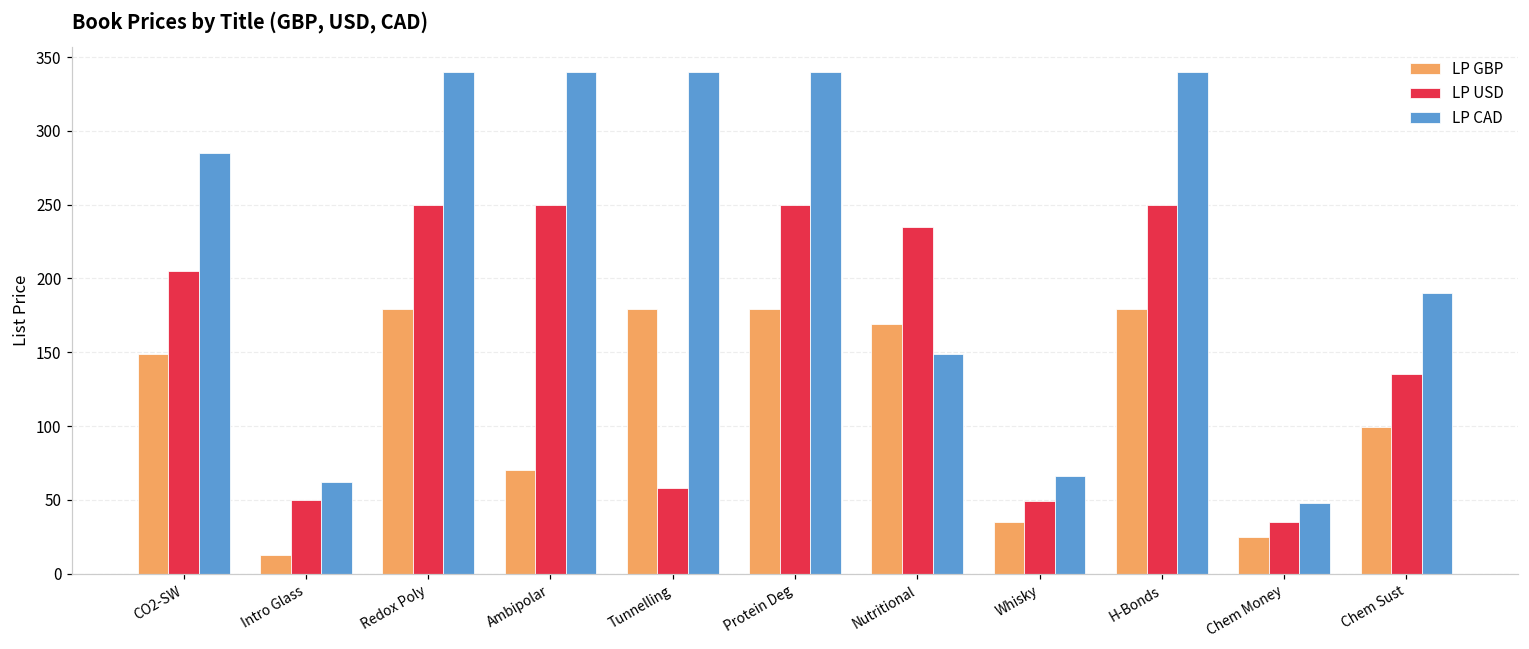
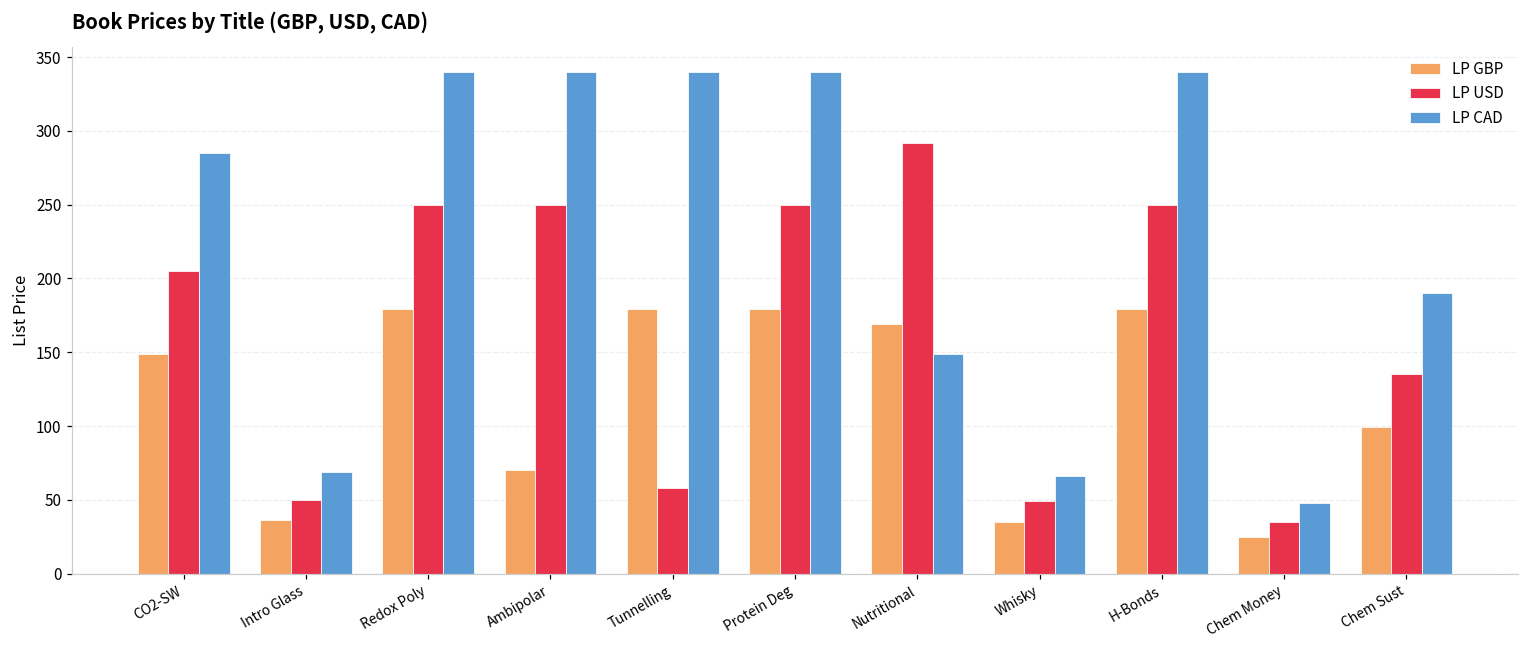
  {
    "LP GBP": {
      "CO2-SW": 149,
-     "Intro Glass": 13,
+     "Intro Glass": 36,
      "Redox Poly": 179,
      "Ambipolar": 70,
      "Tunnelling": 179,
      "Protein Deg": 179,
      "Nutritional": 169,
      "Whisky": 35,
      "H-Bonds": 179,
      "Chem Money": 25,
      "Chem Sust": 99
    },
    "LP USD": {
      "CO2-SW": 205,
      "Intro Glass": 50,
      "Redox Poly": 250,
      "Ambipolar": 250,
      "Tunnelling": 58,
      "Protein Deg": 250,
-     "Nutritional": 235,
+     "Nutritional": 292,
      "Whisky": 49,
      "H-Bonds": 250,
      "Chem Money": 35,
      "Chem Sust": 135
    },
    "LP CAD": {
      "CO2-SW": 285,
-     "Intro Glass": 62,
+     "Intro Glass": 69,
      "Redox Poly": 340,
      "Ambipolar": 340,
      "Tunnelling": 340,
      "Protein Deg": 340,
      "Nutritional": 149,
      "Whisky": 66,
      "H-Bonds": 340,
      "Chem Money": 48,
      "Chem Sust": 190
    }
  }
